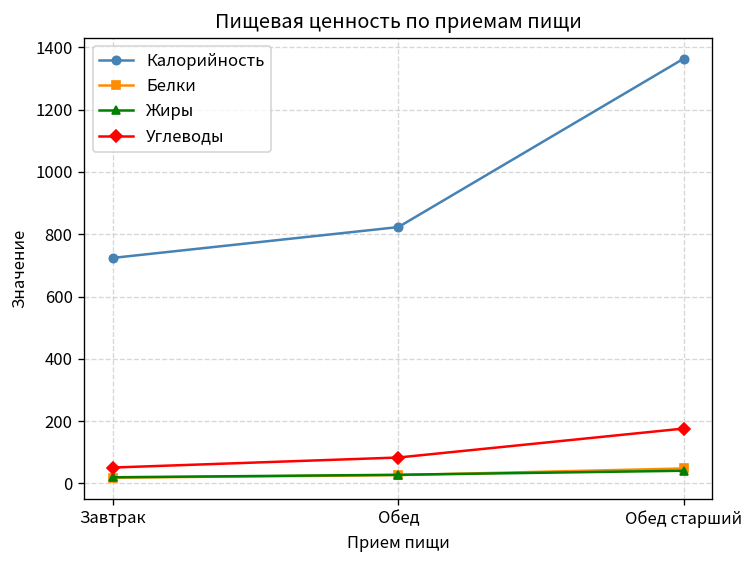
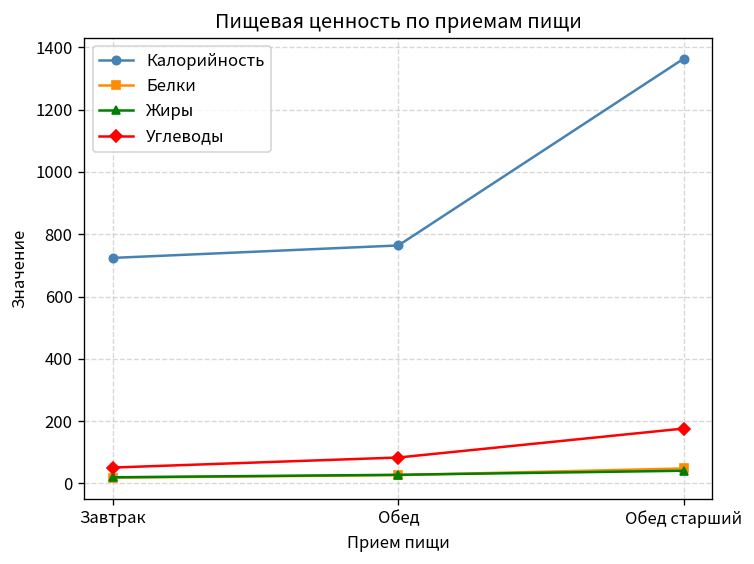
  {
    "Калорийность": {
      "Завтрак": 720,
-     "Обед": 820,
+     "Обед": 760,
      "Обед старший": 1360
    },
    "Углеводы": {
      "Завтрак": 50,
      "Обед": 80,
      "Обед старший": 180
    }
  }
